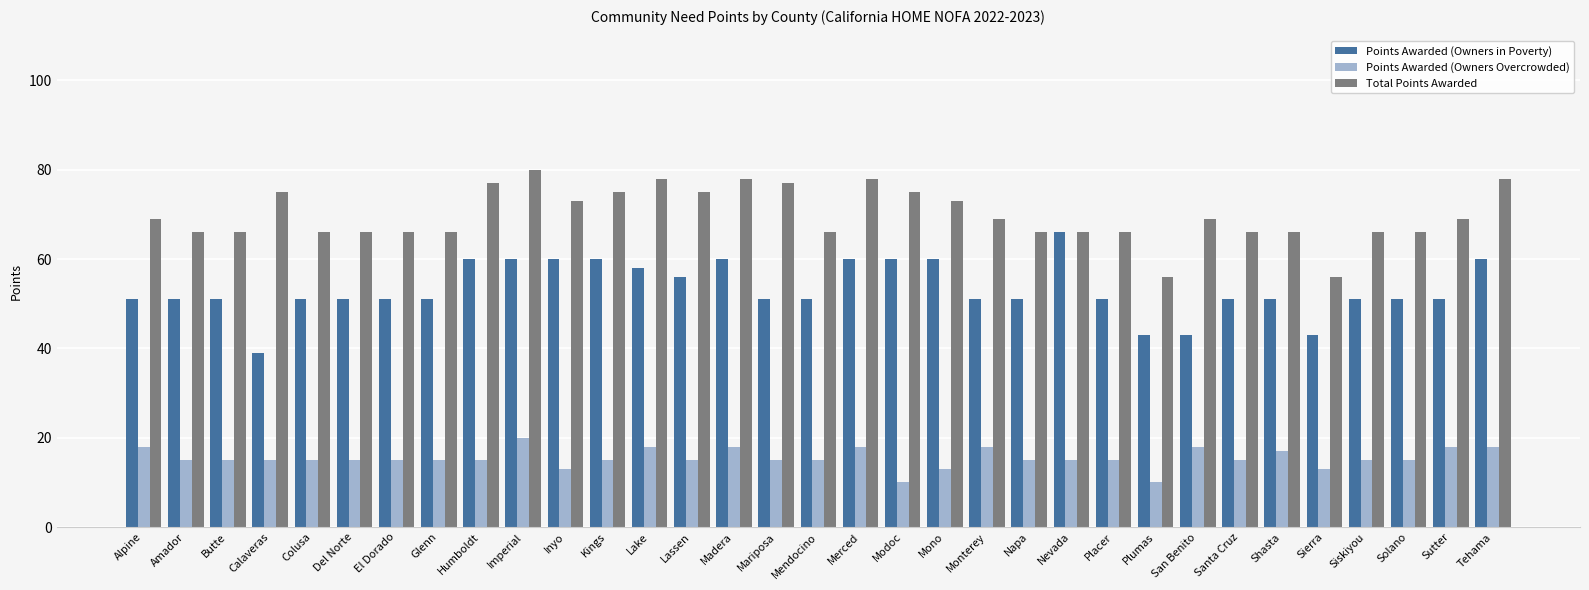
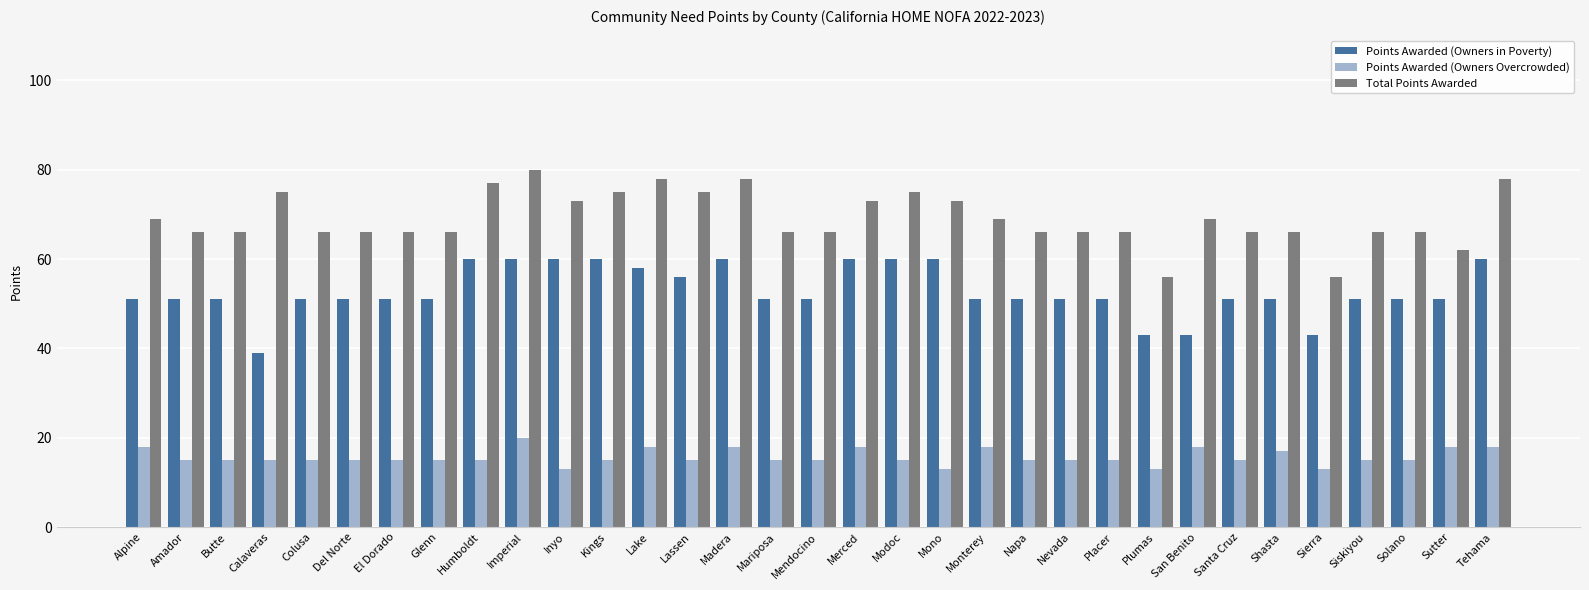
  {
    "Points Awarded (Owners in Poverty)": {
      "Alpine": 51,
      "Amador": 51,
      "Butte": 51,
      "Calaveras": 39,
      "Colusa": 51,
      "Del Norte": 51,
      "El Dorado": 51,
      "Glenn": 51,
      "Humboldt": 60,
      "Imperial": 60,
      "Inyo": 60,
      "Kings": 60,
      "Lake": 58,
      "Lassen": 56,
      "Madera": 60,
      "Mariposa": 51,
      "Mendocino": 51,
      "Merced": 60,
      "Modoc": 60,
      "Mono": 60,
      "Monterey": 51,
      "Napa": 51,
-     "Nevada": 66,
+     "Nevada": 51,
      "Placer": 51,
      "Plumas": 43,
      "San Benito": 43,
      "Santa Cruz": 51,
      "Shasta": 51,
      "Sierra": 43,
      "Siskiyou": 51,
      "Solano": 51,
      "Sutter": 51,
      "Tehama": 60
    },
    "Points Awarded (Owners Overcrowded)": {
      "Alpine": 18,
      "Amador": 15,
      "Butte": 15,
      "Calaveras": 15,
      "Colusa": 15,
      "Del Norte": 15,
      "El Dorado": 15,
      "Glenn": 15,
      "Humboldt": 15,
      "Imperial": 20,
      "Inyo": 13,
      "Kings": 15,
      "Lake": 18,
      "Lassen": 15,
      "Madera": 18,
      "Mariposa": 15,
      "Mendocino": 15,
      "Merced": 18,
-     "Modoc": 10,
+     "Modoc": 15,
      "Mono": 13,
      "Monterey": 18,
      "Napa": 15,
      "Nevada": 15,
      "Placer": 15,
-     "Plumas": 10,
+     "Plumas": 13,
      "San Benito": 18,
      "Santa Cruz": 15,
      "Shasta": 17,
      "Sierra": 13,
      "Siskiyou": 15,
      "Solano": 15,
      "Sutter": 18,
      "Tehama": 18
    },
    "Total Points Awarded": {
      "Alpine": 69,
      "Amador": 66,
      "Butte": 66,
      "Calaveras": 75,
      "Colusa": 66,
      "Del Norte": 66,
      "El Dorado": 66,
      "Glenn": 66,
      "Humboldt": 77,
      "Imperial": 80,
      "Inyo": 73,
      "Kings": 75,
      "Lake": 78,
      "Lassen": 75,
      "Madera": 78,
-     "Mariposa": 77,
+     "Mariposa": 66,
      "Mendocino": 66,
-     "Merced": 78,
+     "Merced": 73,
      "Modoc": 75,
      "Mono": 73,
      "Monterey": 69,
      "Napa": 66,
      "Nevada": 66,
      "Placer": 66,
      "Plumas": 56,
      "San Benito": 69,
      "Santa Cruz": 66,
      "Shasta": 66,
      "Sierra": 56,
      "Siskiyou": 66,
      "Solano": 66,
-     "Sutter": 69,
+     "Sutter": 62,
      "Tehama": 78
    }
  }
